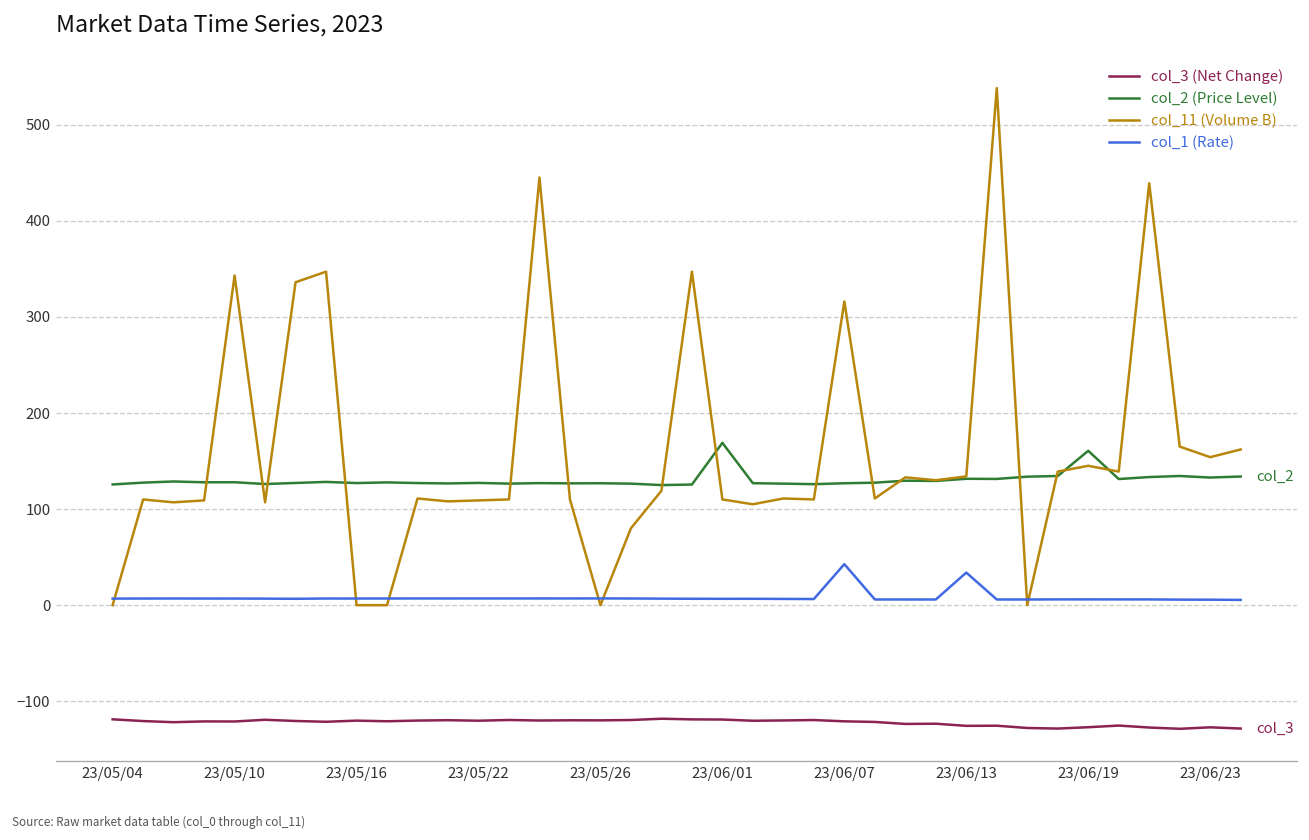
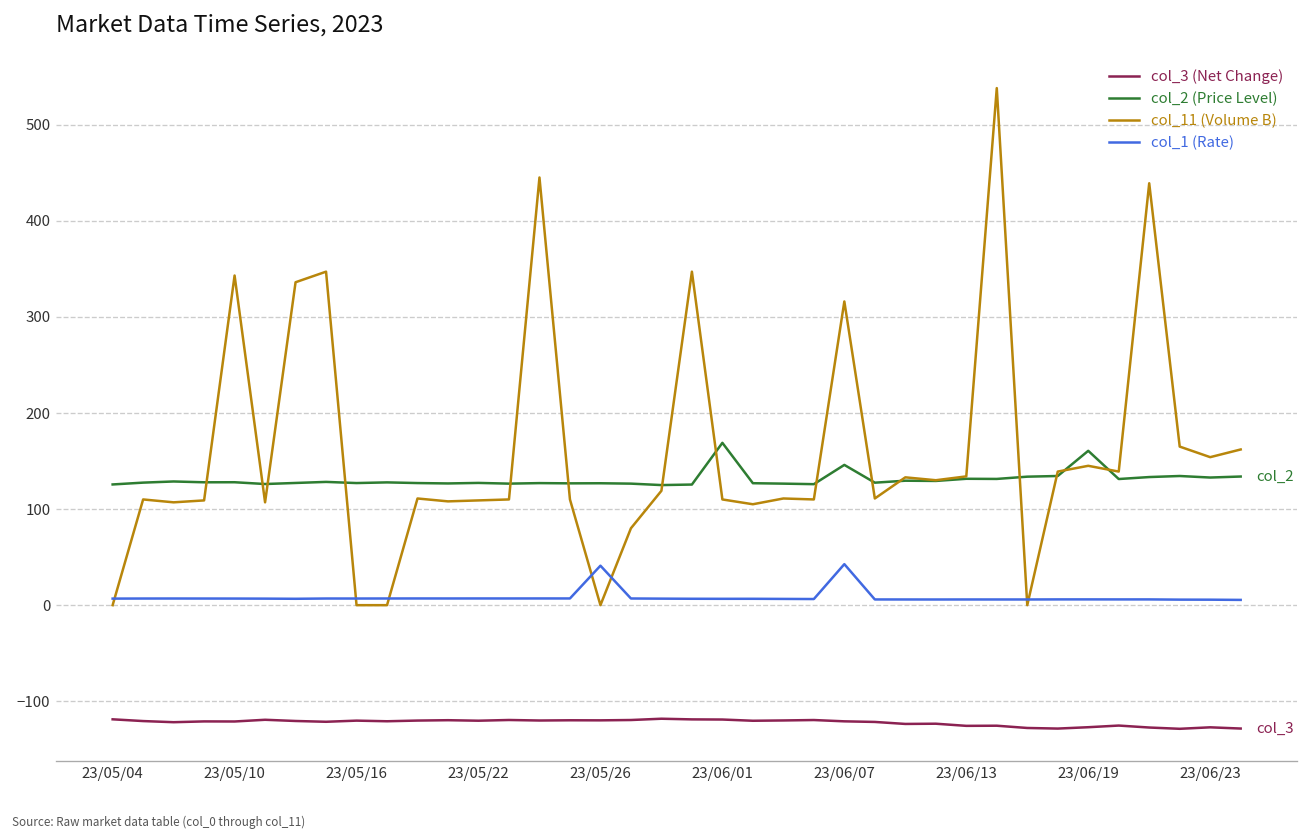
  {
    "col_3 (Net Change)": {
      "23/05/04": -120,
      "23/05/10": -120,
      "23/05/16": -120,
      "23/05/22": -120,
      "23/05/26": -120,
      "23/06/01": -120,
      "23/06/07": -120,
      "23/06/13": -130,
      "23/06/19": -130,
      "23/06/23": -130
    },
    "col_2 (Price Level)": {
      "23/05/04": 130,
      "23/05/10": 130,
      "23/05/16": 130,
      "23/05/22": 130,
      "23/05/26": 130,
      "23/06/01": 170,
-     "23/06/07": 130,
+     "23/06/07": 150,
      "23/06/19": 160,
      "23/06/23": 130
    },
    "col_11 (Volume B)": {
      "23/05/04": 0,
      "23/05/10": 340,
      "23/05/16": 0,
      "23/05/22": 110,
      "23/05/26": 0,
      "23/06/01": 110,
      "23/06/07": 320,
      "23/06/19": 150,
      "23/06/23": 150
    },
    "col_1 (Rate)": {
      "23/05/04": 10,
      "23/05/10": 10,
      "23/05/16": 10,
      "23/05/22": 10,
-     "23/05/26": 10,
+     "23/05/26": 40,
      "23/06/01": 10,
      "23/06/07": 40,
-     "23/06/13": 30,
+     "23/06/13": 10,
      "23/06/19": 10,
      "23/06/23": 10
    }
  }
